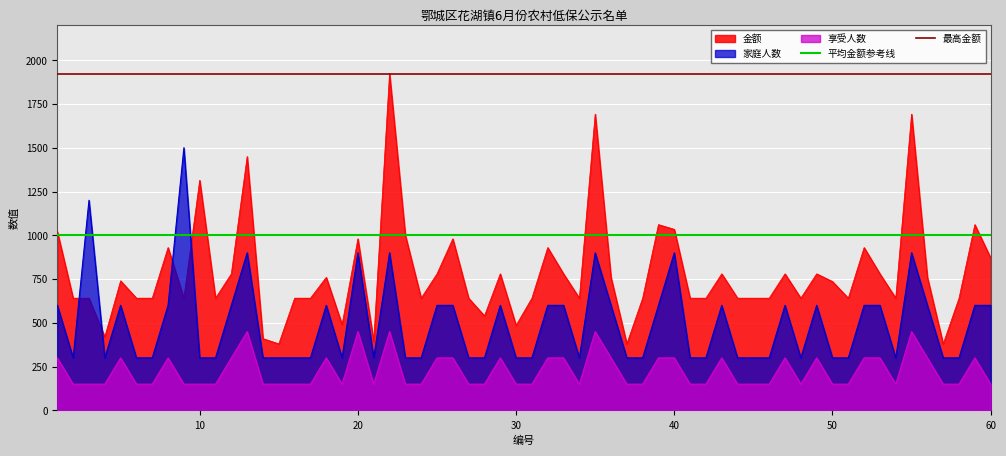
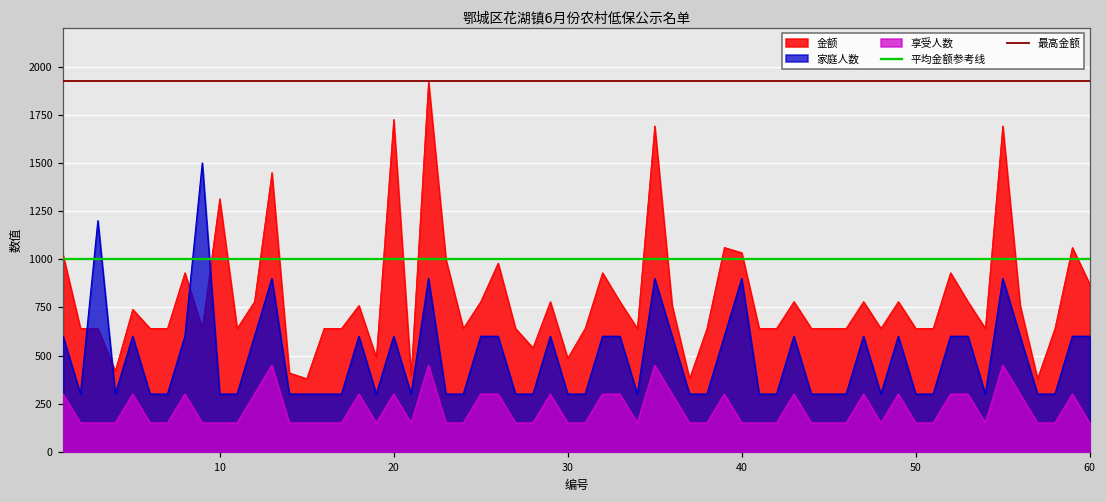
  {
    "金额": {
      "10": 1310,
-     "20": 980,
+     "20": 1730,
      "30": 490,
      "40": 1030,
-     "50": 740,
+     "50": 640,
      "60": 870
    },
    "家庭人数": {
      "10": 300,
-     "20": 900,
+     "20": 600,
      "30": 300,
      "40": 900,
      "50": 300,
      "60": 600
    },
    "享受人数": {
      "10": 150,
-     "20": 450,
+     "20": 300,
      "30": 150,
-     "40": 300,
+     "40": 150,
      "50": 150,
      "60": 150
    }
  }
